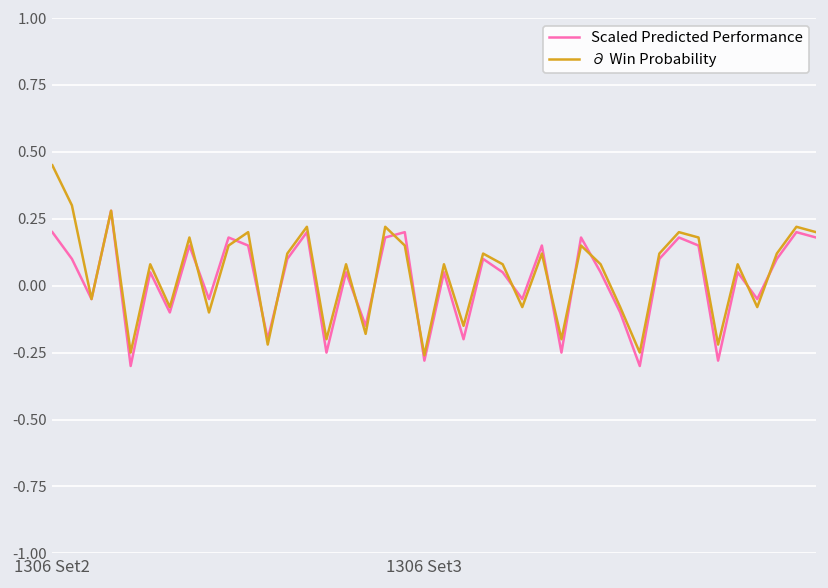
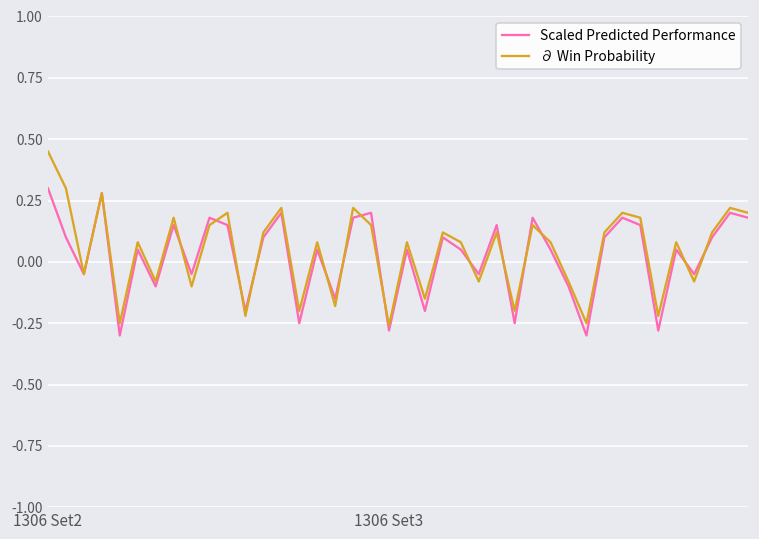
  {
    "Scaled Predicted Performance": {
-     "1306 Set2": 0.2,
+     "1306 Set2": 0.3,
      "1306 Set3": -0.28
    },
    "∂ Win Probability": {
      "1306 Set2": 0.45,
      "1306 Set3": -0.26
    }
  }
